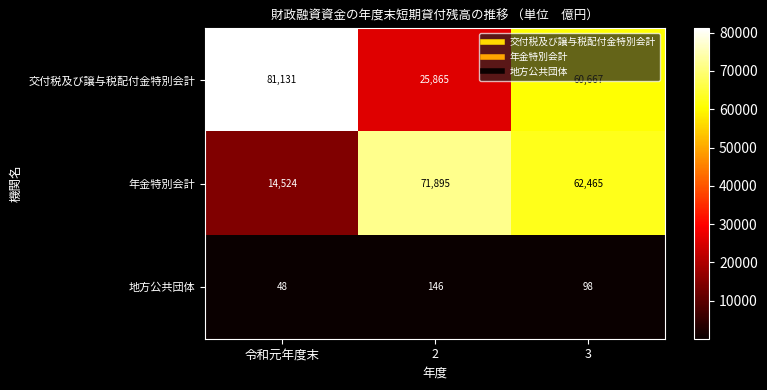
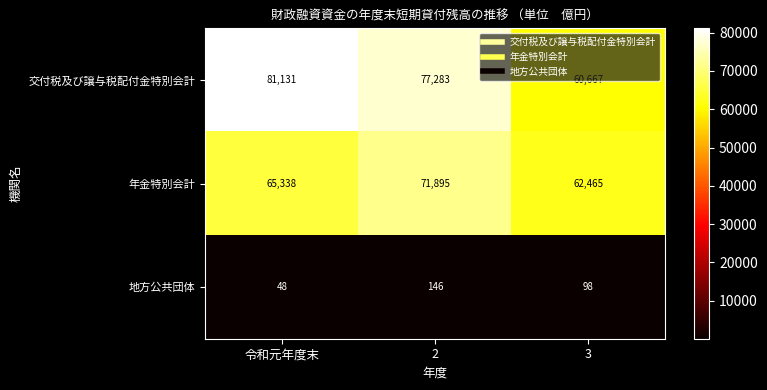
  {
    "交付税及び譲与税配付金特別会計": {
      "令和元年度末": "81,131",
-     "2": "25,865"
+     "2": "77,283"
    },
    "年金特別会計": {
-     "令和元年度末": "14,524",
+     "令和元年度末": "65,338",
      "2": "71,895",
      "3": "62,465"
    },
    "地方公共団体": {
      "令和元年度末": "48",
      "2": "146",
      "3": "98"
    }
  }
